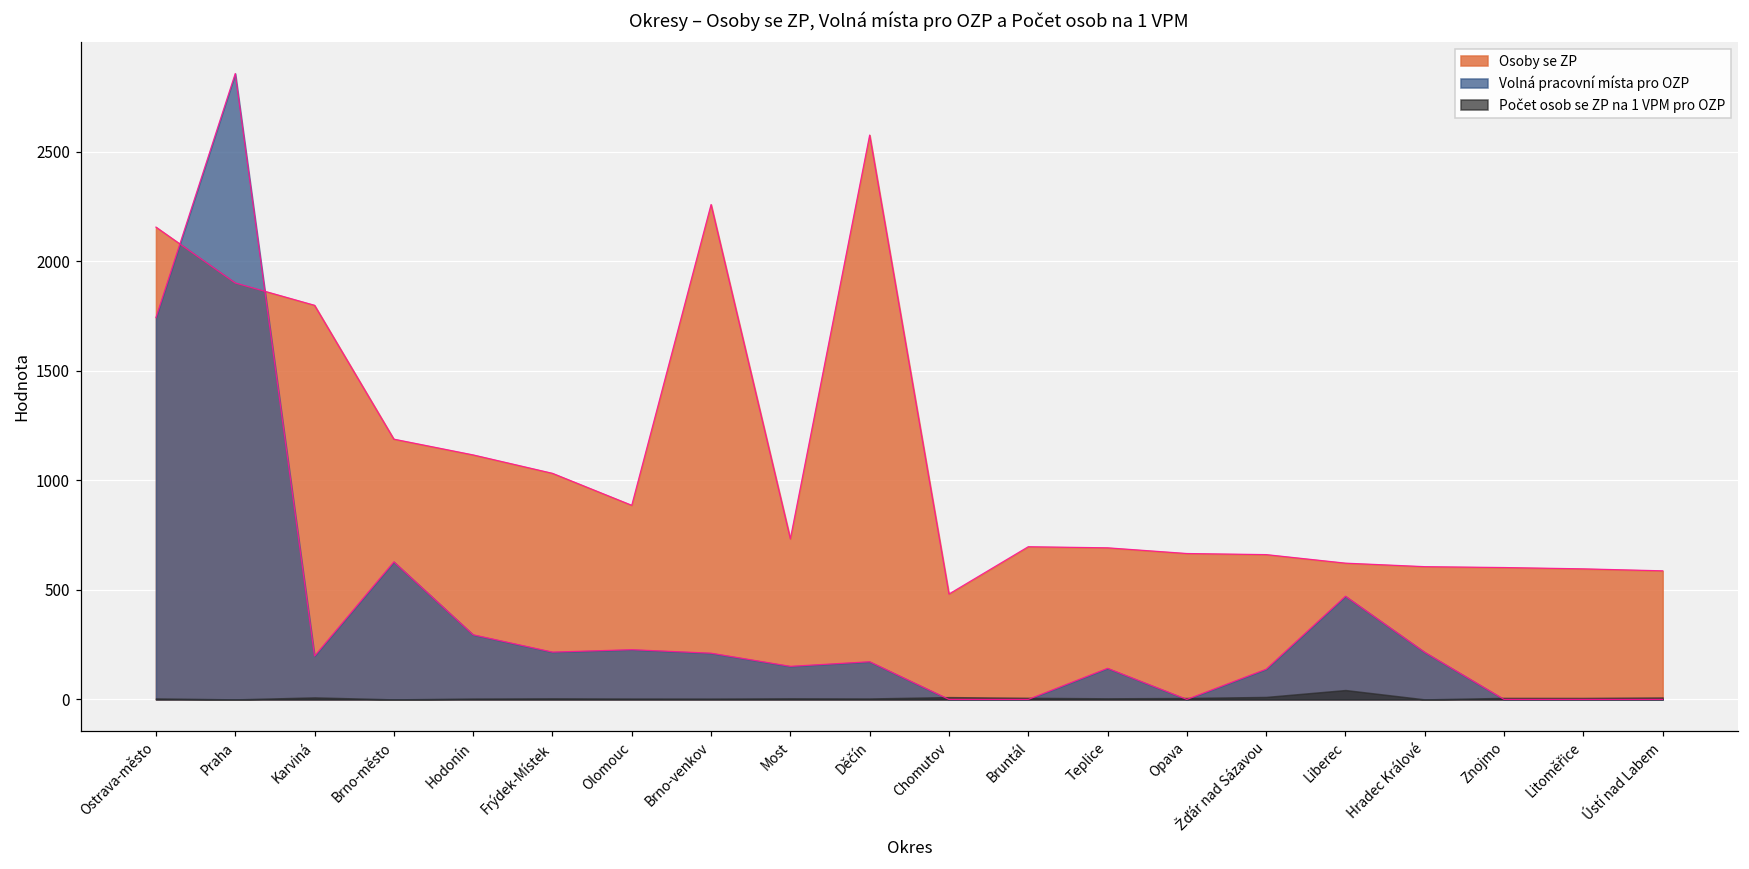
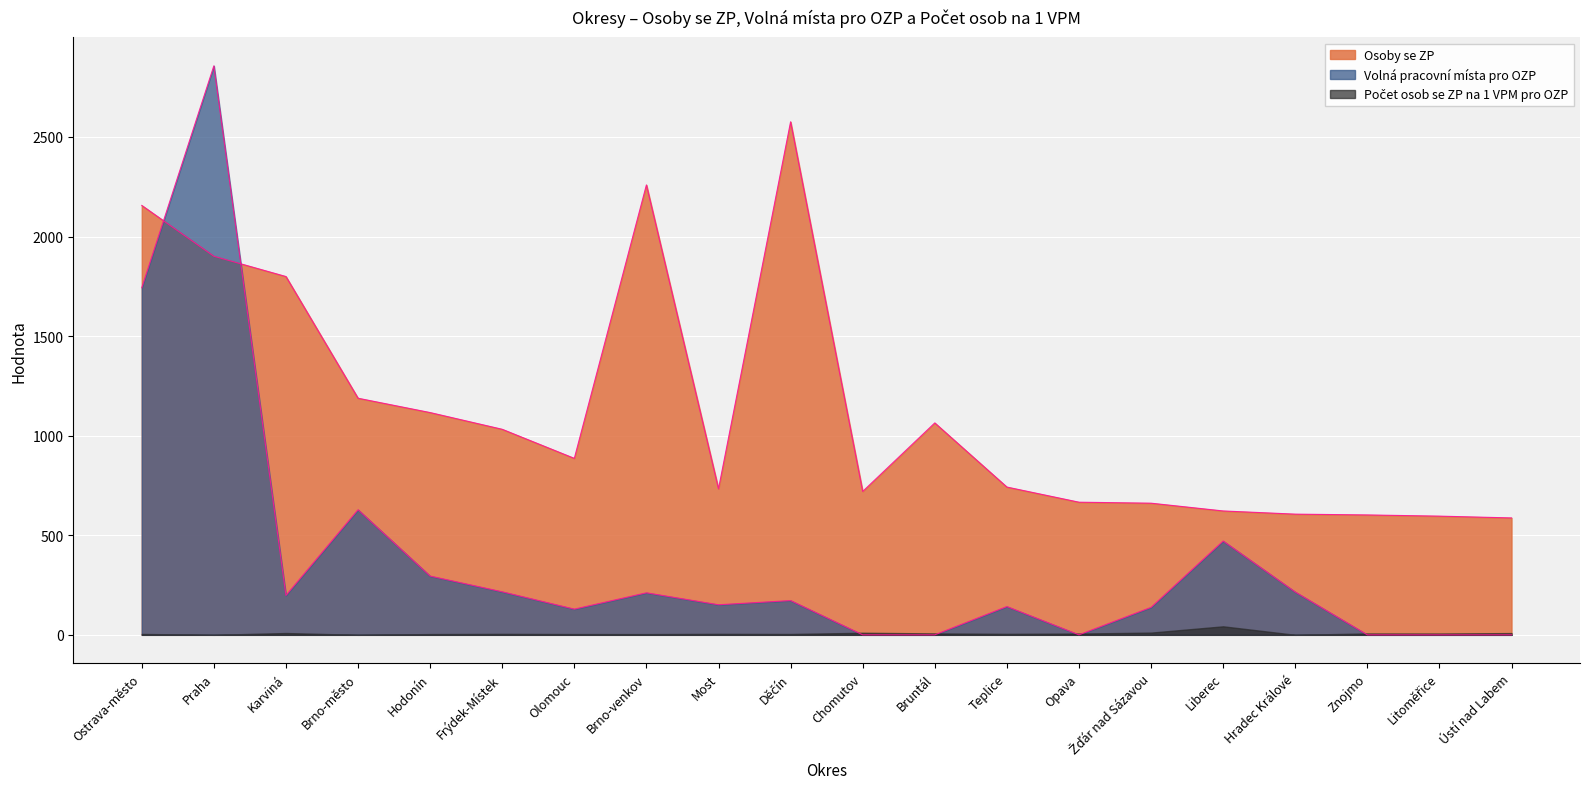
  {
    "Osoby se ZP": {
      "Ostrava-město": 2160,
      "Praha": 1900,
      "Karviná": 1800,
      "Brno-město": 1190,
      "Hodonín": 1120,
      "Frýdek-Místek": 1030,
      "Olomouc": 890,
      "Brno-venkov": 2260,
      "Most": 730,
      "Děčín": 2580,
-     "Chomutov": 480,
-     "Bruntál": 700,
-     "Teplice": 690,
+     "Chomutov": 720,
+     "Bruntál": 1060,
+     "Teplice": 740,
      "Opava": 670,
      "Žďár nad Sázavou": 660,
      "Liberec": 620,
      "Hradec Králové": 610,
      "Znojmo": 600,
      "Litoměřice": 600,
      "Ústí nad Labem": 590
    },
    "Volná pracovní místa pro OZP": {
      "Ostrava-město": 1740,
      "Praha": 2860,
      "Karviná": 200,
      "Brno-město": 630,
      "Hodonín": 300,
      "Frýdek-Místek": 220,
-     "Olomouc": 230,
+     "Olomouc": 130,
      "Brno-venkov": 210,
      "Most": 150,
      "Děčín": 170,
      "Teplice": 140,
      "Žďár nad Sázavou": 140,
      "Liberec": 470,
      "Hradec Králové": 220
    },
    "Počet osob se ZP na 1 VPM pro OZP": {
      "Praha": 0,
      "Brno-město": 0,
      "Liberec": 40,
      "Hradec Králové": 0
    }
  }
